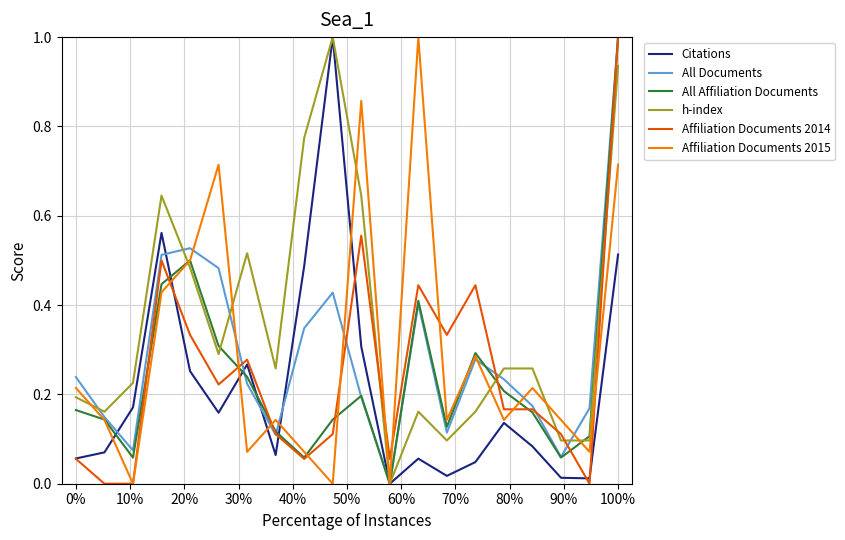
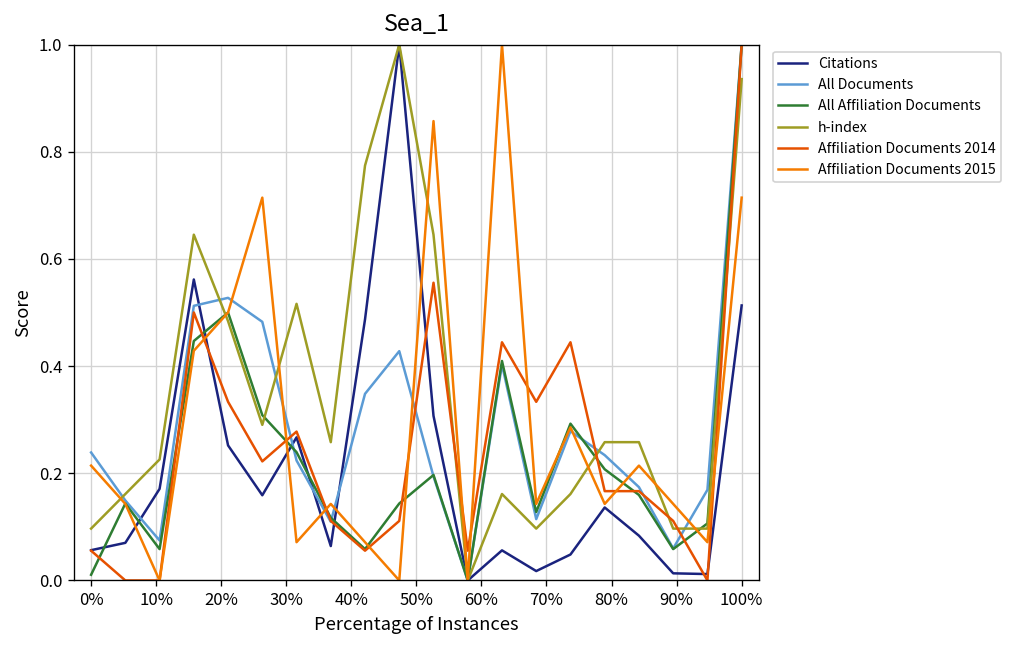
  {
    "Citations": {
      "100%": 0.51
    },
    "All Documents": {
      "0%": 0.24
    },
    "All Affiliation Documents": {
-     "0%": 0.16
+     "0%": 0.01
    },
    "h-index": {
-     "0%": 0.19,
+     "0%": 0.10,
      "100%": 0.94
    }
  }
